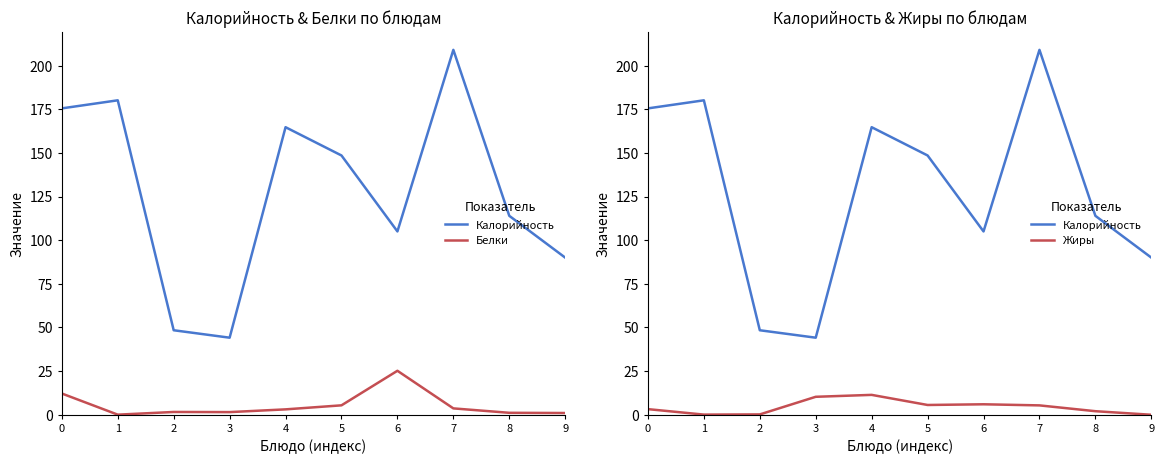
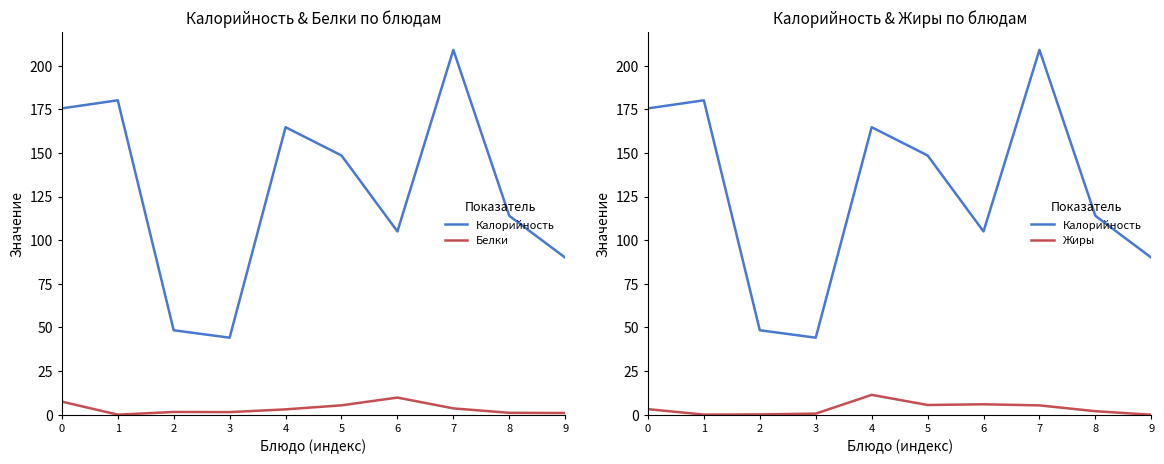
  {
    "Калорийность & Белки по блюдам": {
      "Калорийность": {
        "0": 175,
        "1": 180,
        "2": 48,
        "3": 44,
        "4": 165,
        "5": 149,
        "6": 105,
        "7": 209,
        "8": 114,
        "9": 90
      },
      "Белки": {
-       "0": 12,
+       "0": 8,
        "1": 0,
        "2": 2,
        "3": 2,
        "4": 3,
        "5": 5,
-       "6": 25,
+       "6": 10,
        "7": 4,
        "8": 1,
        "9": 1
      }
    },
    "Калорийность & Жиры по блюдам": {
      "Калорийность": {
        "0": 175,
        "1": 180,
        "2": 48,
        "3": 44,
        "4": 165,
        "5": 149,
        "6": 105,
        "7": 209,
        "8": 114,
        "9": 90
      },
      "Жиры": {
        "0": 3,
        "1": 0,
        "2": 0,
-       "3": 10,
+       "3": 1,
        "4": 11,
        "5": 6,
        "6": 6,
        "7": 5,
        "8": 2,
        "9": 0
      }
    }
  }
